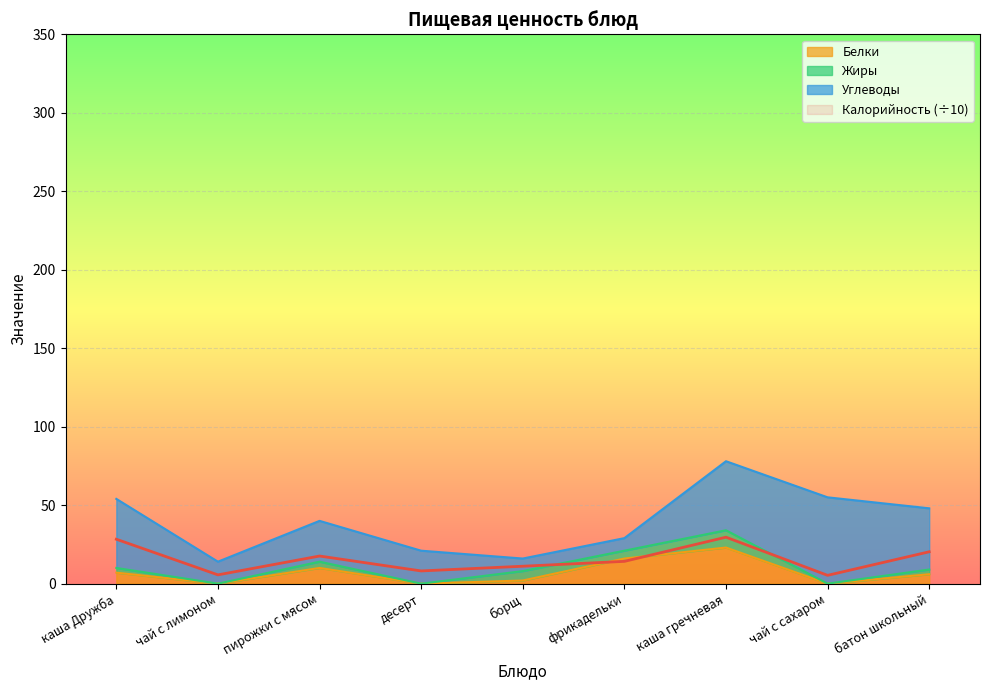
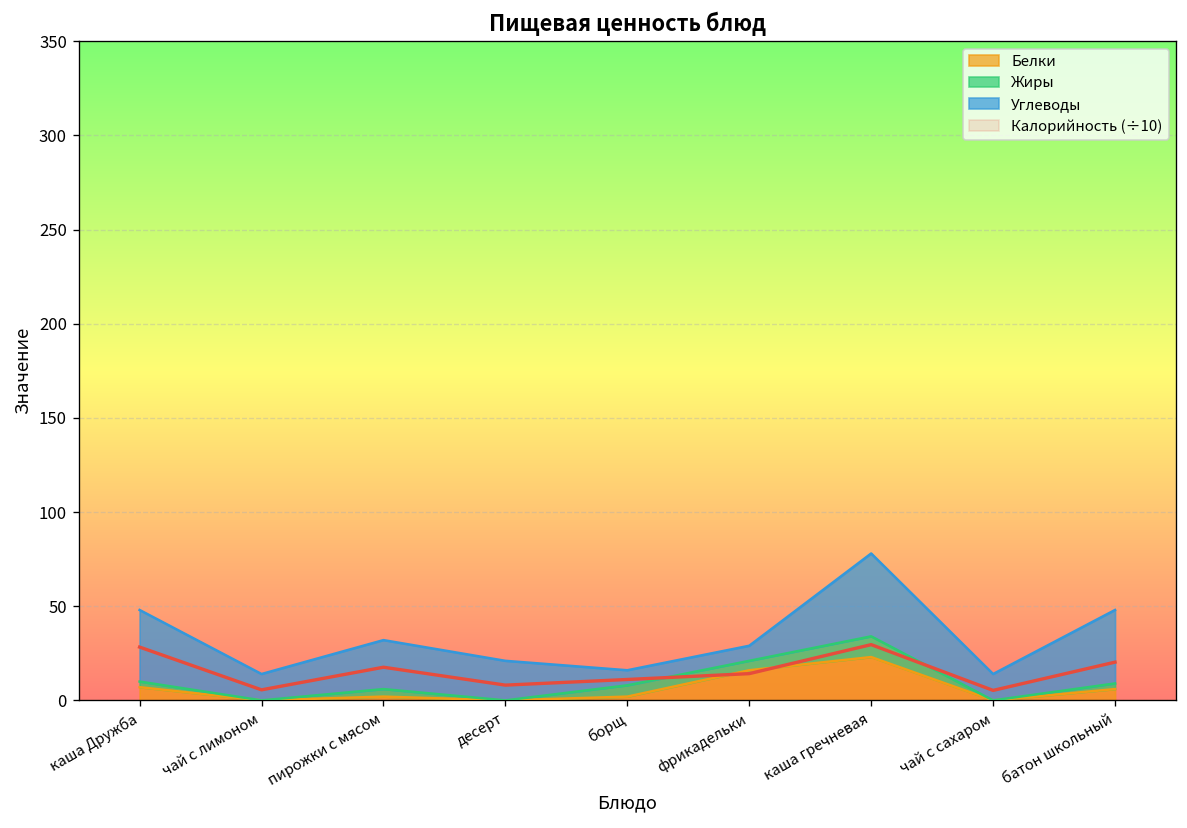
  {
    "Белки": {
      "каша Дружба": 7,
-     "пирожки с мясом": 10,
+     "пирожки с мясом": 2,
      "борщ": 2,
      "фрикадельки": 16,
      "каша гречневая": 23,
      "батон школьный": 6
    },
    "Жиры": {
      "каша Дружба": 3,
      "пирожки с мясом": 4,
      "борщ": 6,
      "фрикадельки": 5,
      "каша гречневая": 11,
      "батон школьный": 3
    },
    "Углеводы": {
-     "каша Дружба": 44,
+     "каша Дружба": 38,
      "чай с лимоном": 14,
      "пирожки с мясом": 26,
      "десерт": 21,
      "борщ": 8,
      "фрикадельки": 8,
      "каша гречневая": 44,
-     "чай с сахаром": 55,
+     "чай с сахаром": 14,
      "батон школьный": 39
    },
    "Калорийность (÷10)": {
      "каша Дружба": 28,
      "чай с лимоном": 6,
      "пирожки с мясом": 18,
      "десерт": 8,
      "борщ": 11,
      "фрикадельки": 14,
      "каша гречневая": 30,
      "чай с сахаром": 5,
      "батон школьный": 20
    }
  }
